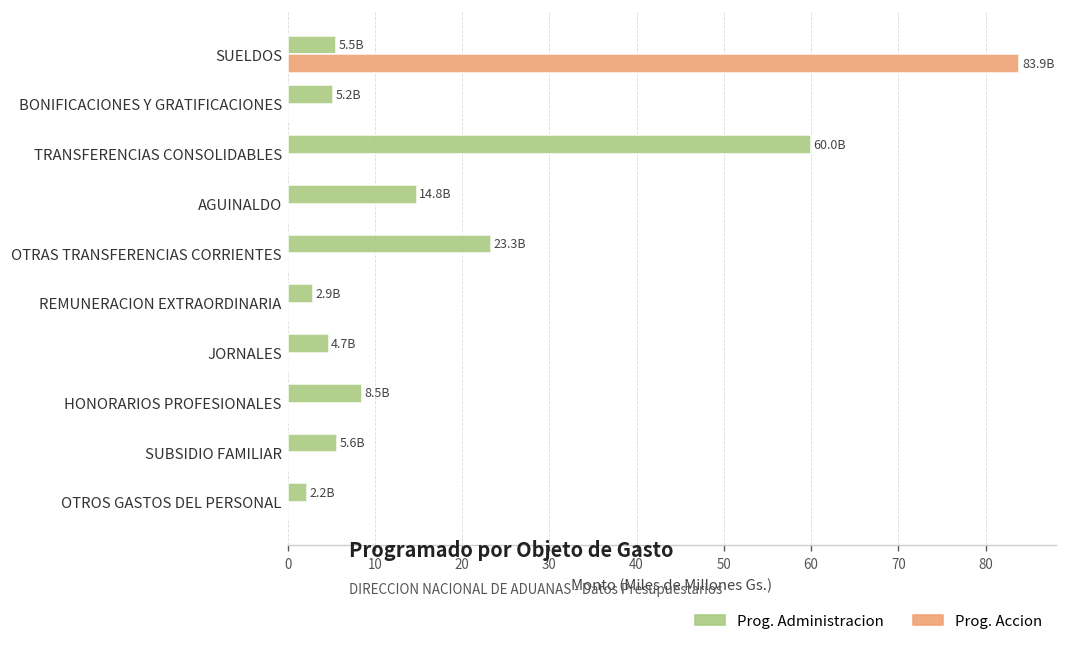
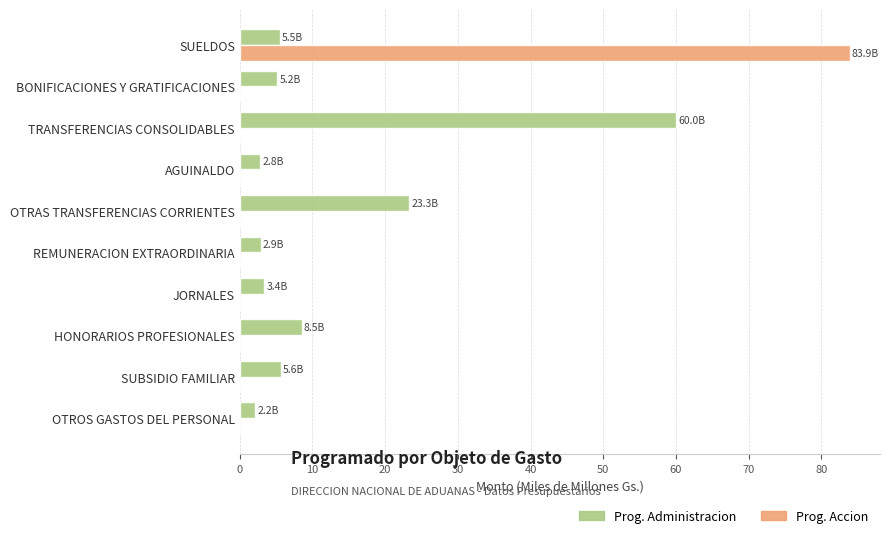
  {
    "Prog. Administracion": {
      "SUELDOS": "5.5B",
      "BONIFICACIONES Y GRATIFICACIONES": "5.2B",
      "TRANSFERENCIAS CONSOLIDABLES": "60.0B",
-     "AGUINALDO": "14.8B",
+     "AGUINALDO": "2.8B",
      "OTRAS TRANSFERENCIAS CORRIENTES": "23.3B",
      "REMUNERACION EXTRAORDINARIA": "2.9B",
-     "JORNALES": "4.7B",
+     "JORNALES": "3.4B",
      "HONORARIOS PROFESIONALES": "8.5B",
      "SUBSIDIO FAMILIAR": "5.6B",
      "OTROS GASTOS DEL PERSONAL": "2.2B"
    },
    "Prog. Accion": {
      "SUELDOS": "83.9B"
    }
  }
